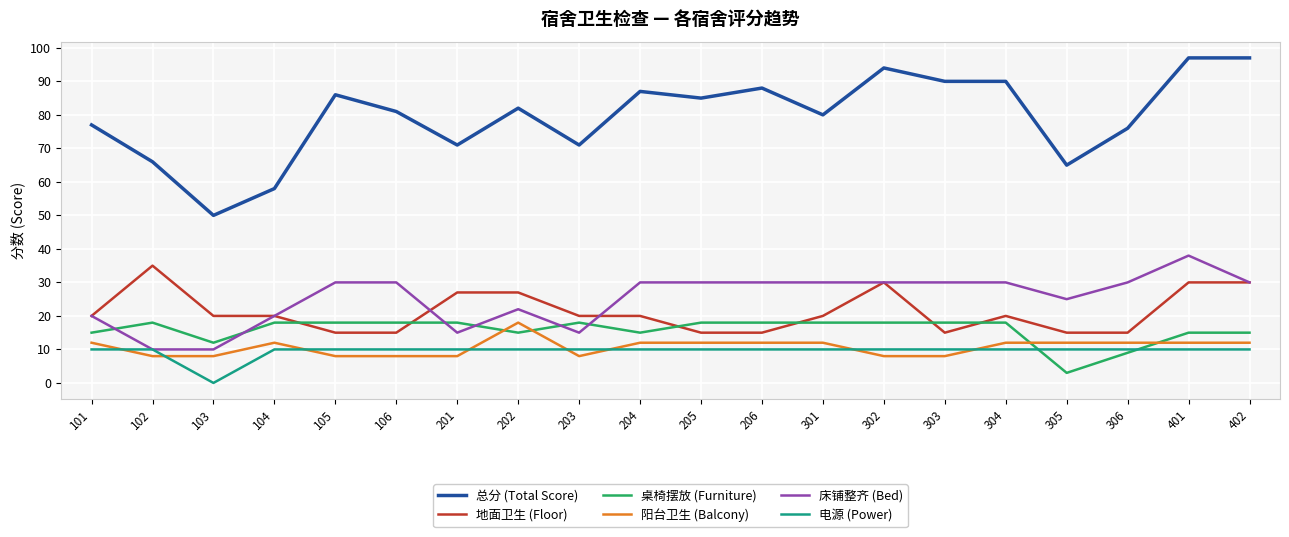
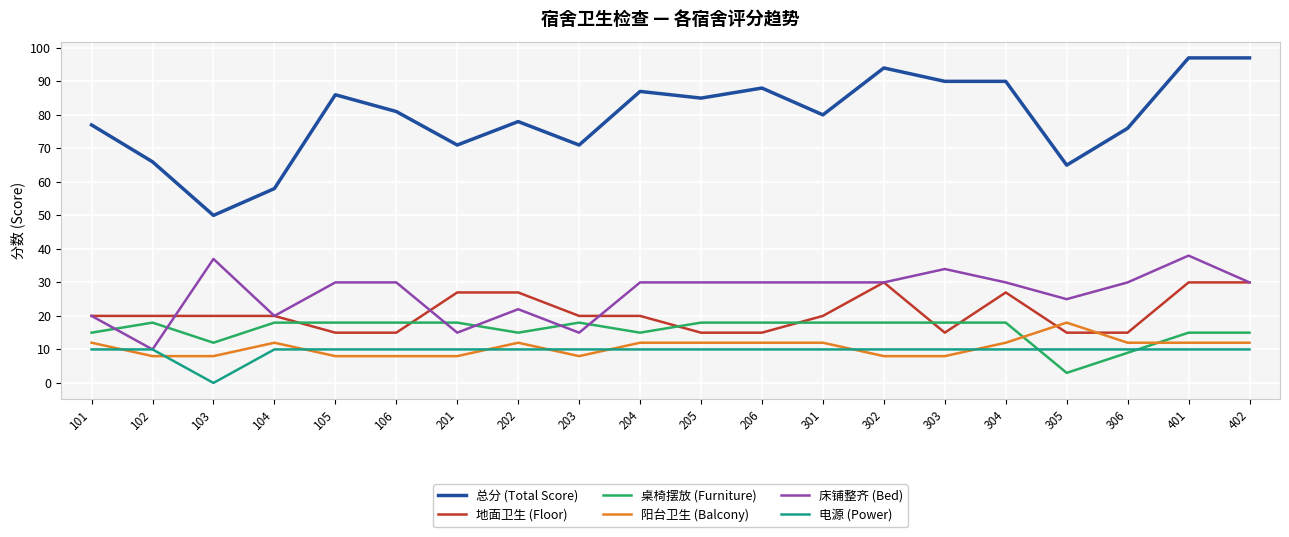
  {
    "总分 (Total Score)": {
      "101": 77,
      "102": 66,
      "103": 50,
      "104": 58,
      "105": 86,
      "106": 81,
      "201": 71,
-     "202": 82,
+     "202": 78,
      "203": 71,
      "204": 87,
      "205": 85,
      "206": 88,
      "301": 80,
      "302": 94,
      "303": 90,
      "304": 90,
      "305": 65,
      "306": 76,
      "401": 97,
      "402": 97
    },
    "地面卫生 (Floor)": {
-     "102": 35,
+     "102": 20,
      "103": 20,
      "105": 15,
      "106": 15,
      "201": 27,
      "202": 27,
      "203": 20,
      "204": 20,
      "205": 15,
      "206": 15,
      "301": 20,
      "303": 15,
-     "304": 20,
+     "304": 27,
      "305": 15,
      "306": 15,
      "401": 30
    },
    "阳台卫生 (Balcony)": {
      "101": 12,
      "102": 8,
      "103": 8,
      "104": 12,
      "105": 8,
      "106": 8,
      "201": 8,
-     "202": 18,
+     "202": 12,
      "203": 8,
      "204": 12,
      "205": 12,
      "206": 12,
      "301": 12,
      "302": 8,
      "303": 8,
      "304": 12,
-     "305": 12,
+     "305": 18,
      "306": 12,
      "401": 12,
      "402": 12
    },
    "床铺整齐 (Bed)": {
-     "103": 10,
+     "103": 37,
      "105": 30,
      "106": 30,
      "201": 15,
      "202": 22,
      "203": 15,
      "204": 30,
      "205": 30,
      "206": 30,
      "301": 30,
-     "303": 30,
+     "303": 34,
      "304": 30,
      "305": 25,
      "306": 30,
      "401": 38
    }
  }
